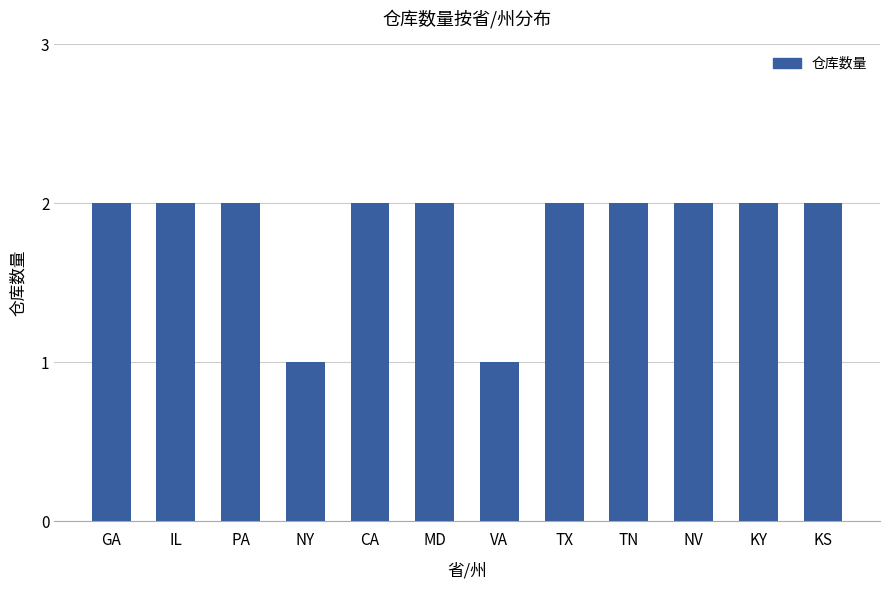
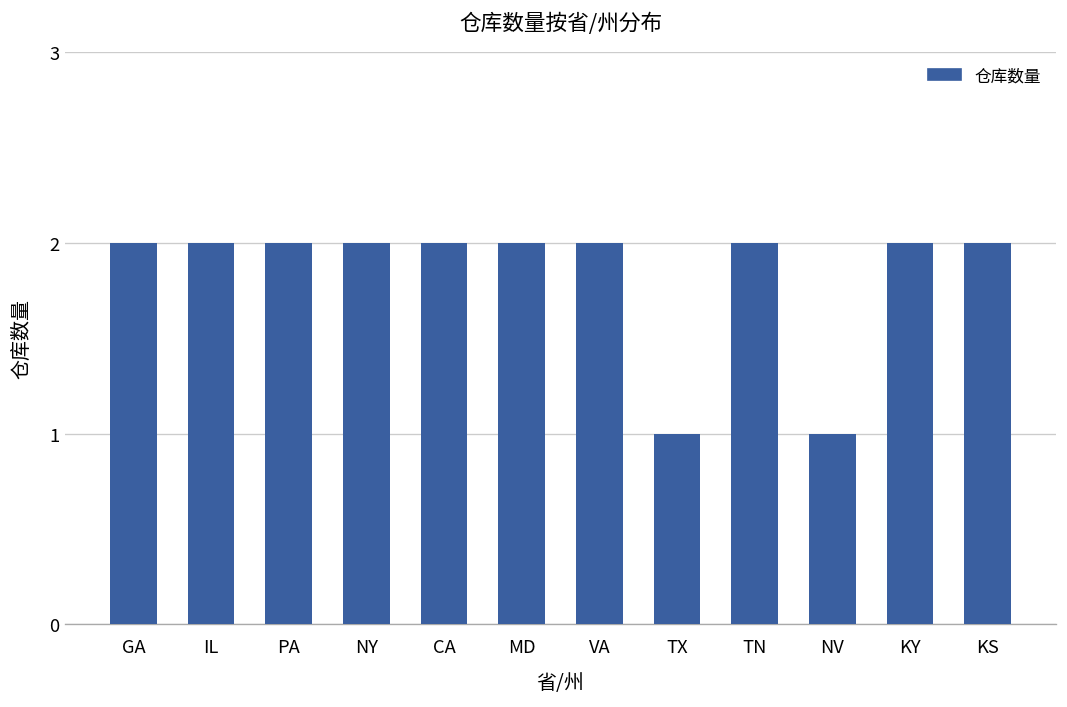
  {
    "GA": 2,
    "IL": 2,
    "PA": 2,
-   "NY": 1,
+   "NY": 2,
    "CA": 2,
    "MD": 2,
-   "VA": 1,
-   "TX": 2,
+   "VA": 2,
+   "TX": 1,
    "TN": 2,
-   "NV": 2,
+   "NV": 1,
    "KY": 2,
    "KS": 2
  }
